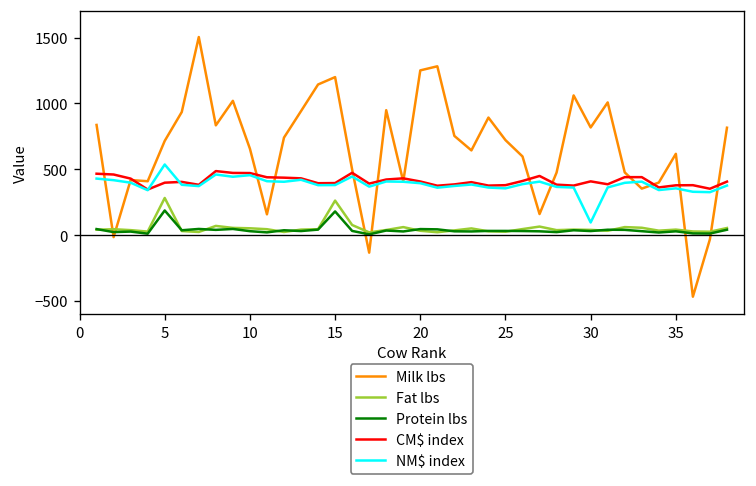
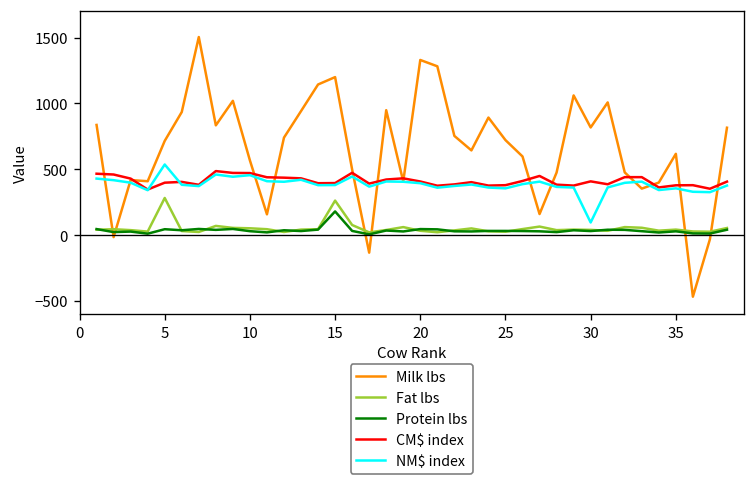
  {
    "Milk lbs": {
      "5": 720,
-     "10": 660,
+     "10": 570,
      "15": 1200,
-     "20": 1250,
+     "20": 1330,
      "25": 720,
      "30": 820,
      "35": 620
    },
    "Fat lbs": {
      "5": 280,
      "15": 260
    },
    "Protein lbs": {
-     "5": 190,
+     "5": 50,
      "15": 180
    },
    "CM$ index": {
      "5": 400,
      "25": 380,
      "30": 410
    },
    "NM$ index": {
      "5": 540,
      "25": 360,
      "30": 100
    }
  }
